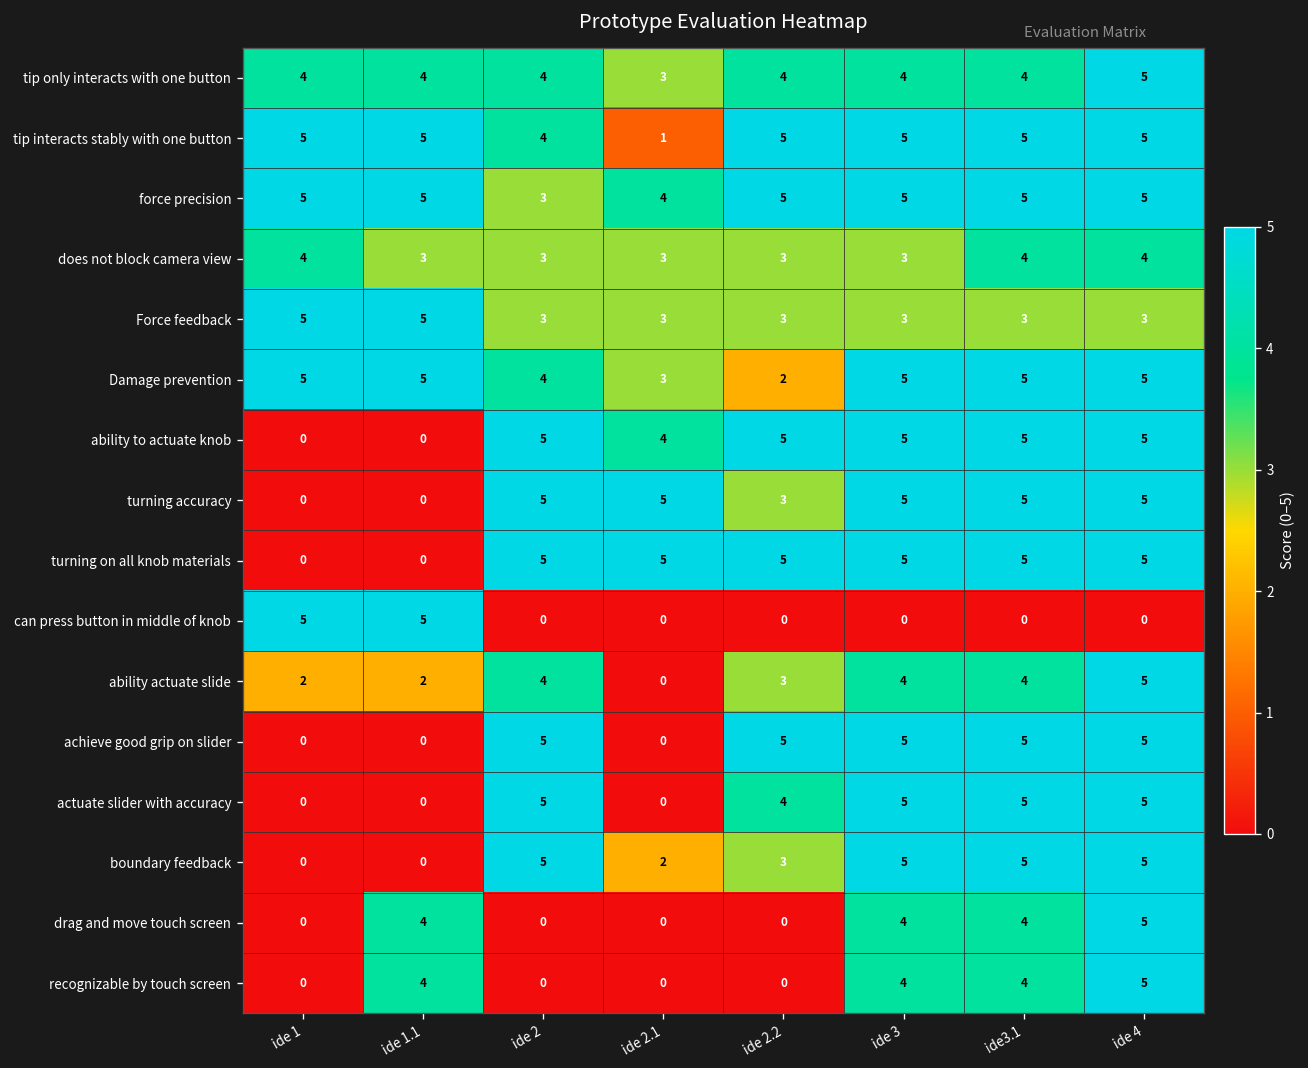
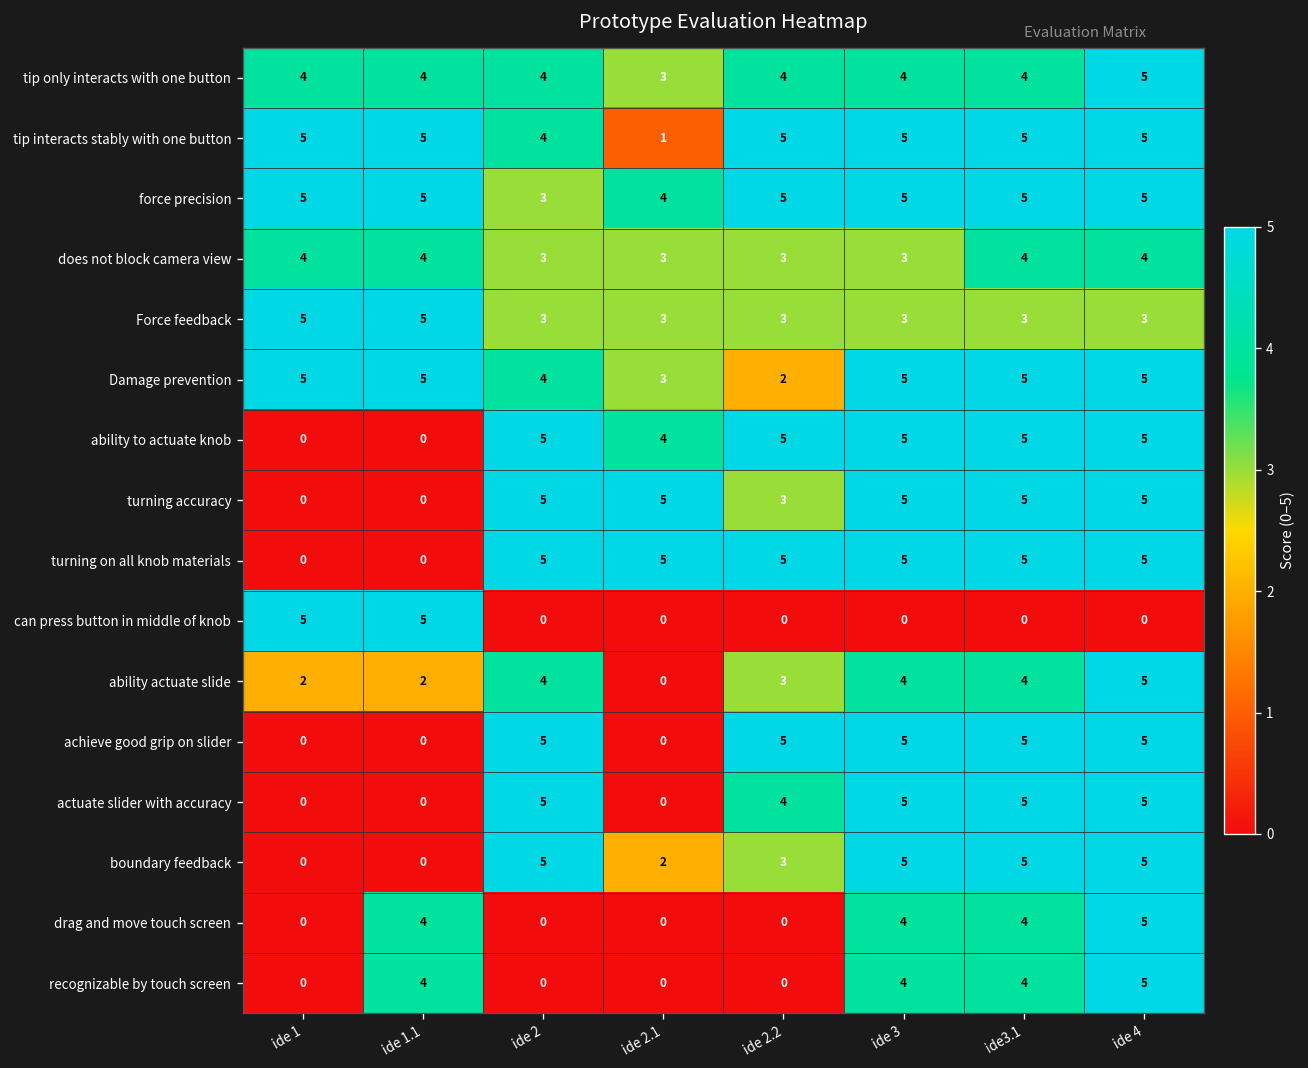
  {
    "tip only interacts with one button": {
      "ide 1": 4,
      "ide 1.1": 4,
      "ide 2": 4,
      "ide 2.1": 3,
      "ide 2.2": 4,
      "ide 3": 4,
      "ide3.1": 4,
      "ide 4": 5
    },
    "tip interacts stably with one button": {
      "ide 1": 5,
      "ide 1.1": 5,
      "ide 2": 4,
      "ide 2.1": 1,
      "ide 2.2": 5,
      "ide 3": 5,
      "ide3.1": 5,
      "ide 4": 5
    },
    "force precision": {
      "ide 1": 5,
      "ide 1.1": 5,
      "ide 2": 3,
      "ide 2.1": 4,
      "ide 2.2": 5,
      "ide 3": 5,
      "ide3.1": 5,
      "ide 4": 5
    },
    "does not block camera view": {
      "ide 1": 4,
-     "ide 1.1": 3,
+     "ide 1.1": 4,
      "ide 2": 3,
      "ide 2.1": 3,
      "ide 2.2": 3,
      "ide 3": 3,
      "ide3.1": 4,
      "ide 4": 4
    },
    "Force feedback": {
      "ide 1": 5,
      "ide 1.1": 5,
      "ide 2": 3,
      "ide 2.1": 3,
      "ide 2.2": 3,
      "ide 3": 3,
      "ide3.1": 3,
      "ide 4": 3
    },
    "Damage prevention": {
      "ide 1": 5,
      "ide 1.1": 5,
      "ide 2": 4,
      "ide 2.1": 3,
      "ide 2.2": 2,
      "ide 3": 5,
      "ide3.1": 5,
      "ide 4": 5
    },
    "ability to actuate knob": {
      "ide 1": 0,
      "ide 1.1": 0,
      "ide 2": 5,
      "ide 2.1": 4,
      "ide 2.2": 5,
      "ide 3": 5,
      "ide3.1": 5,
      "ide 4": 5
    },
    "turning accuracy": {
      "ide 1": 0,
      "ide 1.1": 0,
      "ide 2": 5,
      "ide 2.1": 5,
      "ide 2.2": 3,
      "ide 3": 5,
      "ide3.1": 5,
      "ide 4": 5
    },
    "turning on all knob materials": {
      "ide 1": 0,
      "ide 1.1": 0,
      "ide 2": 5,
      "ide 2.1": 5,
      "ide 2.2": 5,
      "ide 3": 5,
      "ide3.1": 5,
      "ide 4": 5
    },
    "can press button in middle of knob": {
      "ide 1": 5,
      "ide 1.1": 5,
      "ide 2": 0,
      "ide 2.1": 0,
      "ide 2.2": 0,
      "ide 3": 0,
      "ide3.1": 0,
      "ide 4": 0
    },
    "ability actuate slide": {
      "ide 1": 2,
      "ide 1.1": 2,
      "ide 2": 4,
      "ide 2.1": 0,
      "ide 2.2": 3,
      "ide 3": 4,
      "ide3.1": 4,
      "ide 4": 5
    },
    "achieve good grip on slider": {
      "ide 1": 0,
      "ide 1.1": 0,
      "ide 2": 5,
      "ide 2.1": 0,
      "ide 2.2": 5,
      "ide 3": 5,
      "ide3.1": 5,
      "ide 4": 5
    },
    "actuate slider with accuracy": {
      "ide 1": 0,
      "ide 1.1": 0,
      "ide 2": 5,
      "ide 2.1": 0,
      "ide 2.2": 4,
      "ide 3": 5,
      "ide3.1": 5,
      "ide 4": 5
    },
    "boundary feedback": {
      "ide 1": 0,
      "ide 1.1": 0,
      "ide 2": 5,
      "ide 2.1": 2,
      "ide 2.2": 3,
      "ide 3": 5,
      "ide3.1": 5,
      "ide 4": 5
    },
    "drag and move touch screen": {
      "ide 1": 0,
      "ide 1.1": 4,
      "ide 2": 0,
      "ide 2.1": 0,
      "ide 2.2": 0,
      "ide 3": 4,
      "ide3.1": 4,
      "ide 4": 5
    },
    "recognizable by touch screen": {
      "ide 1": 0,
      "ide 1.1": 4,
      "ide 2": 0,
      "ide 2.1": 0,
      "ide 2.2": 0,
      "ide 3": 4,
      "ide3.1": 4,
      "ide 4": 5
    }
  }
